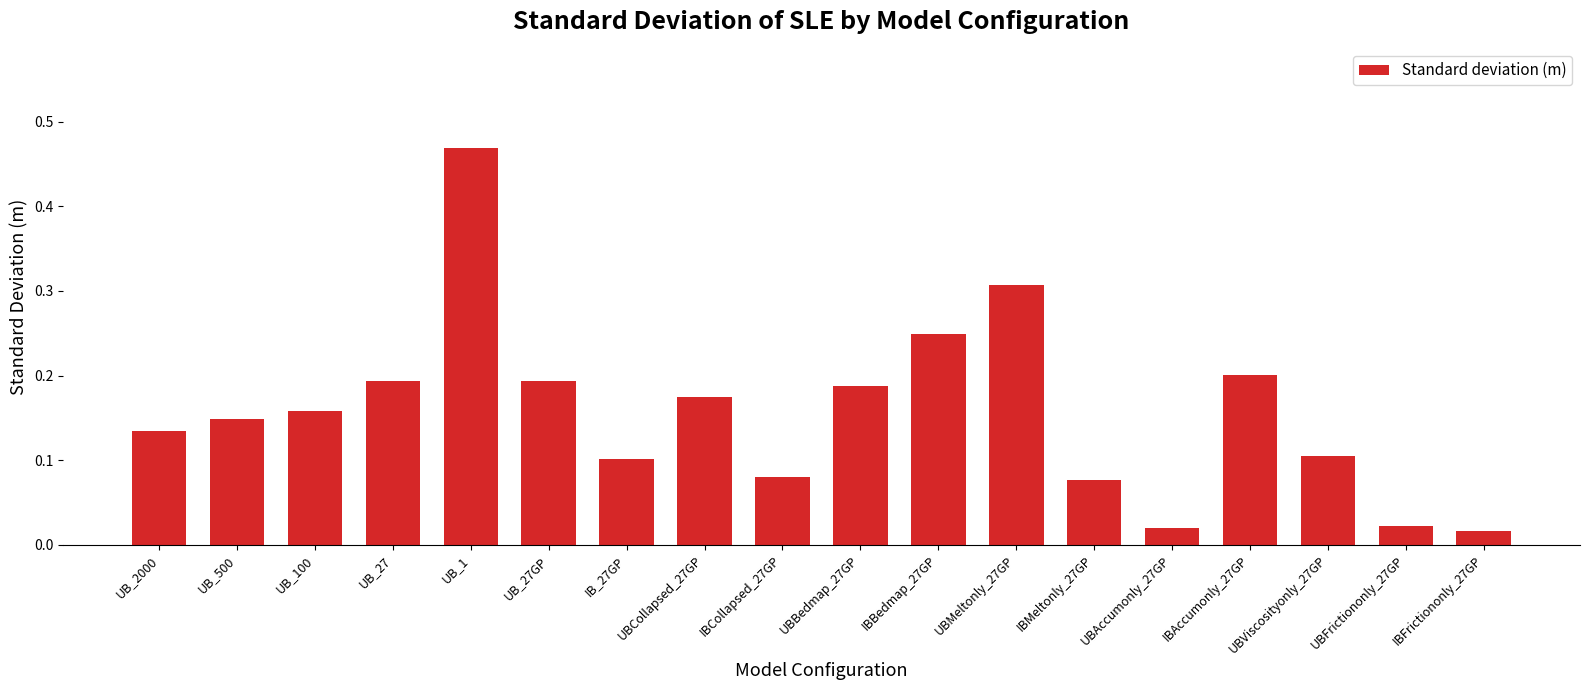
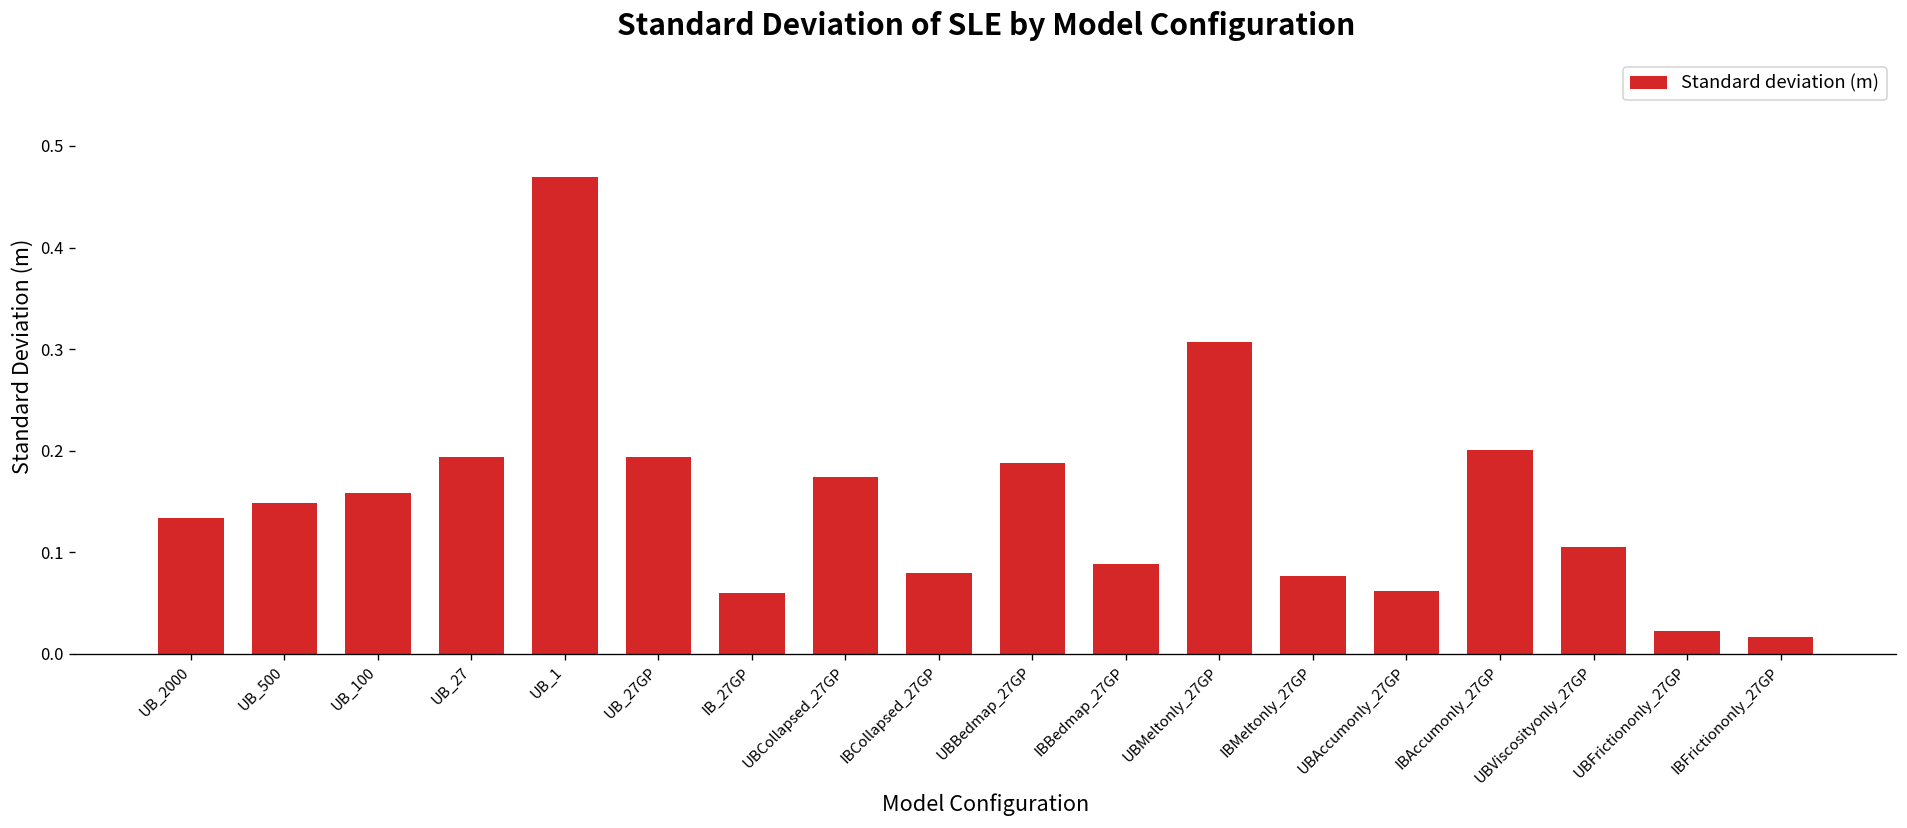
  {
    "UB_2000": 0.13,
    "UB_500": 0.15,
    "UB_100": 0.16,
    "UB_27": 0.19,
    "UB_1": 0.47,
    "UB_27GP": 0.19,
-   "IB_27GP": 0.10,
+   "IB_27GP": 0.06,
    "UBCollapsed_27GP": 0.17,
    "IBCollapsed_27GP": 0.08,
    "UBBedmap_27GP": 0.19,
-   "IBBedmap_27GP": 0.25,
+   "IBBedmap_27GP": 0.09,
    "UBMeltonly_27GP": 0.31,
    "IBMeltonly_27GP": 0.08,
-   "UBAccumonly_27GP": 0.02,
+   "UBAccumonly_27GP": 0.06,
    "IBAccumonly_27GP": 0.20,
    "UBViscosityonly_27GP": 0.11,
    "UBFrictiononly_27GP": 0.02,
    "IBFrictiononly_27GP": 0.02
  }
